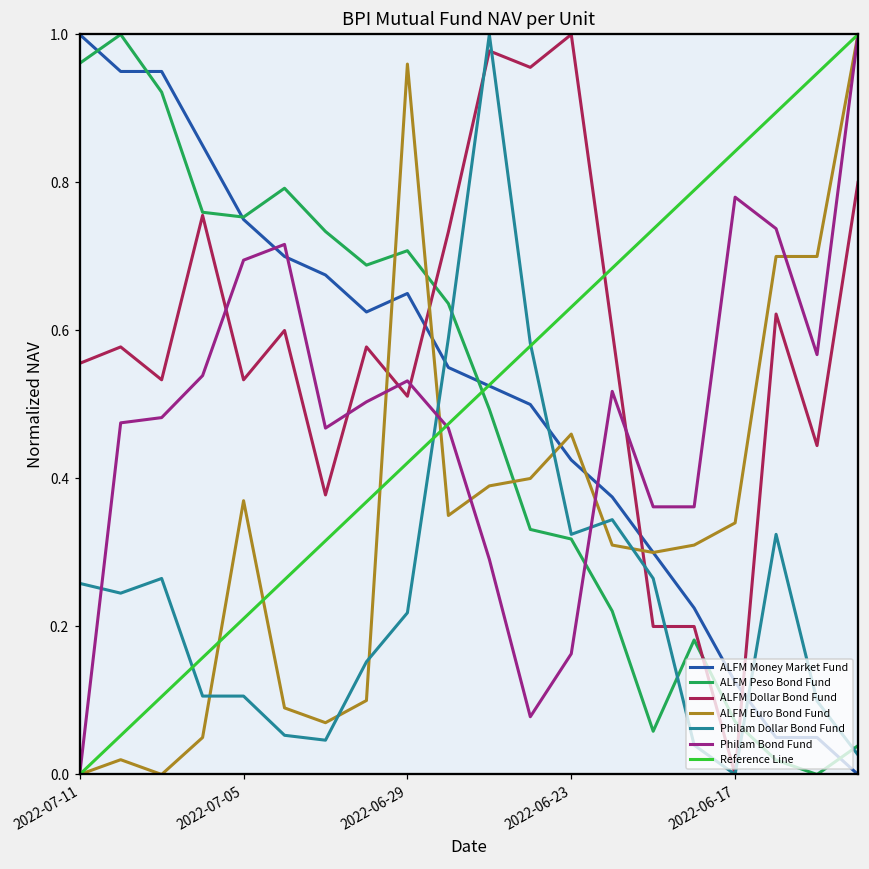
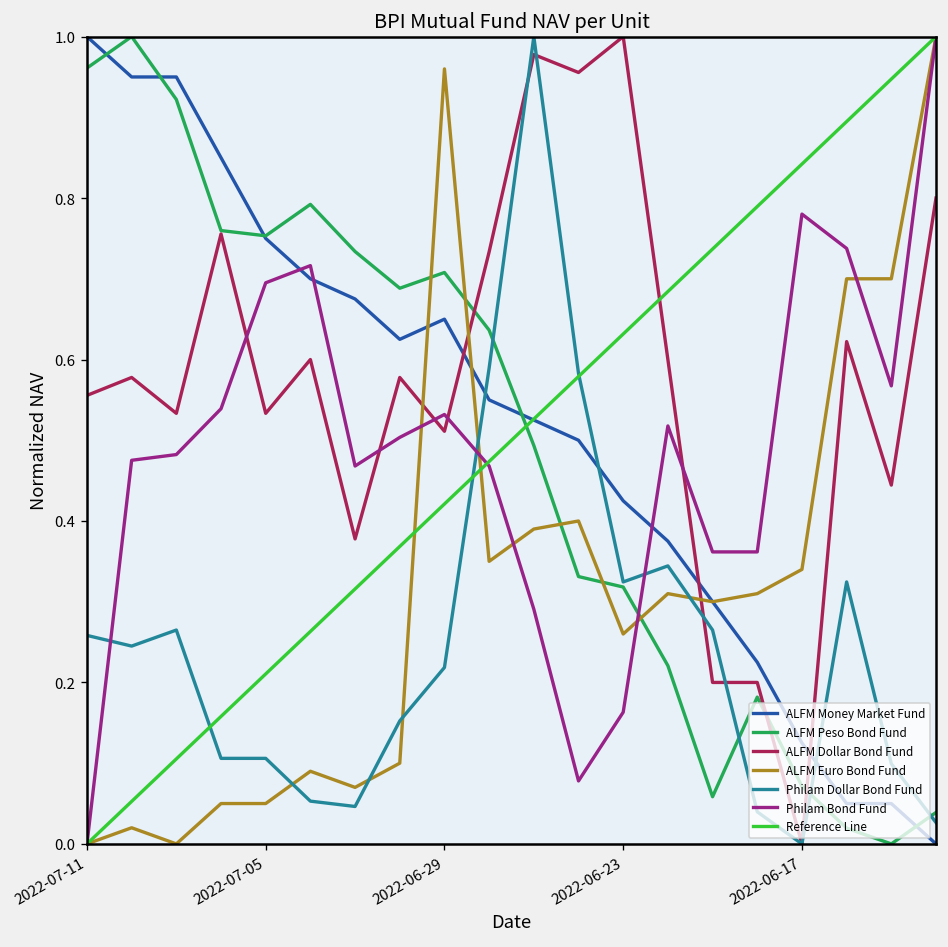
  {
    "ALFM Euro Bond Fund": {
-     "2022-07-05": 0.37,
+     "2022-07-05": 0.05,
      "2022-06-29": 0.96,
-     "2022-06-23": 0.46,
+     "2022-06-23": 0.26,
      "2022-06-17": 0.34
    }
  }
